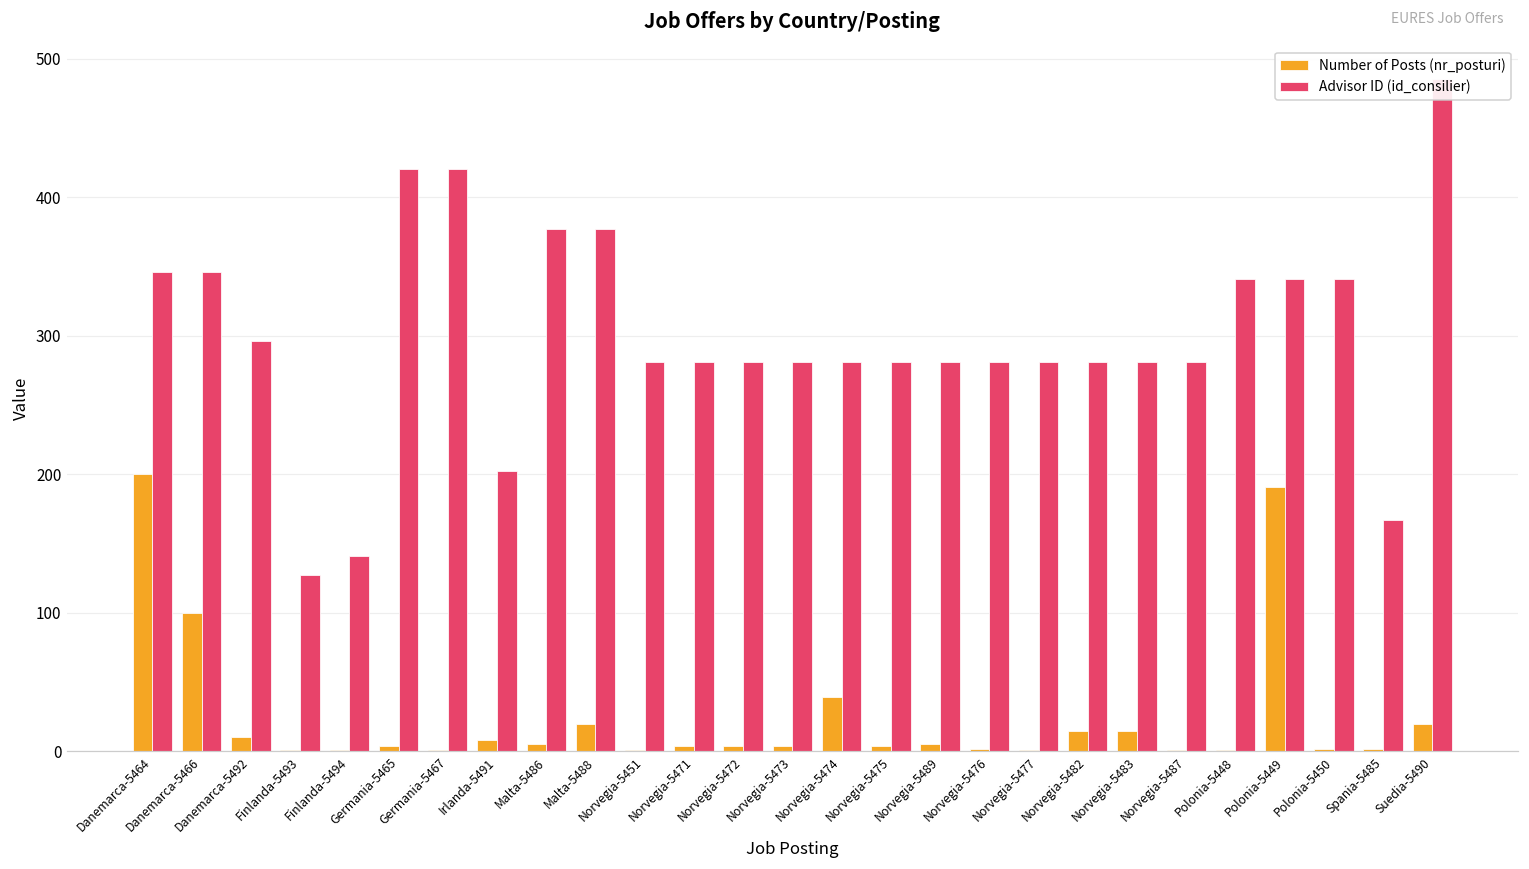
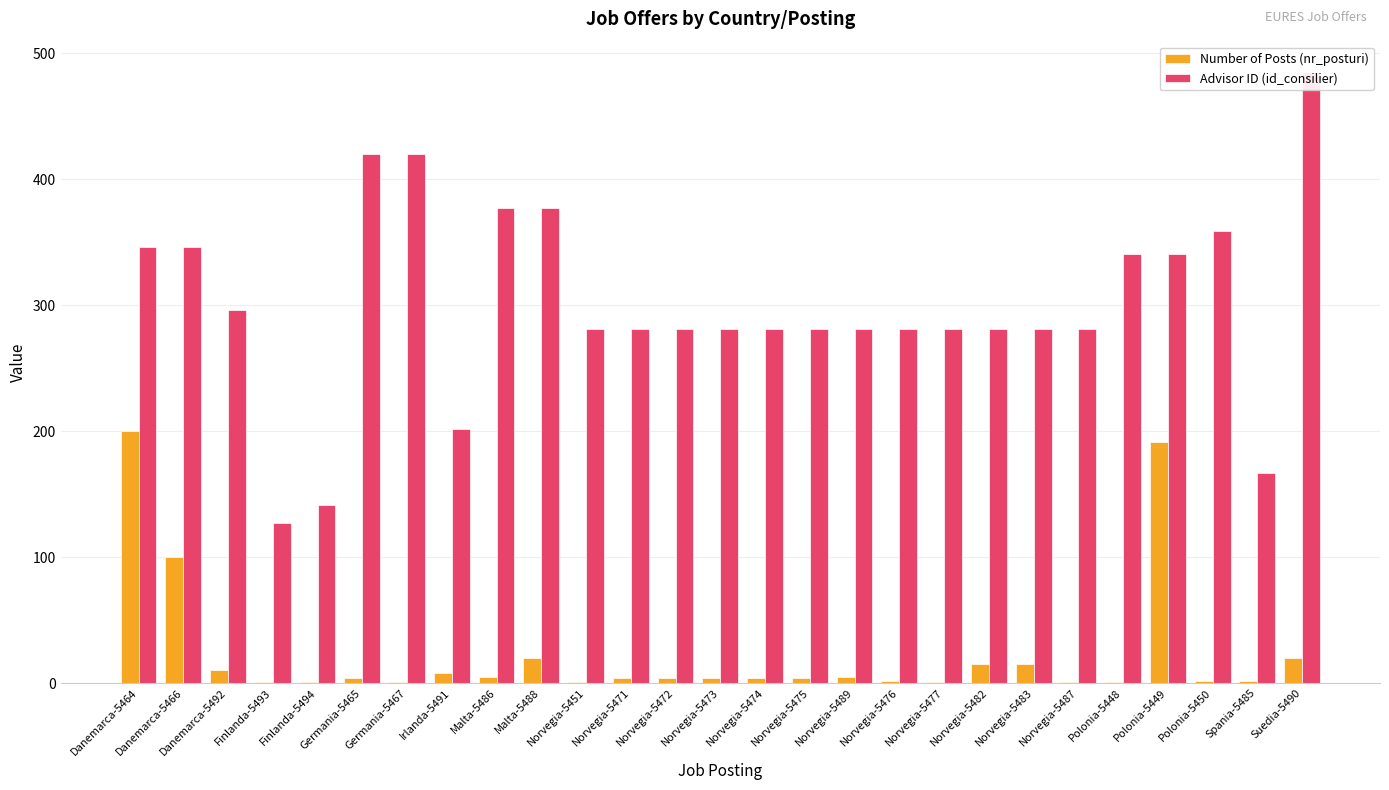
  {
    "Number of Posts (nr_posturi)": {
      "Danemarca-5464": 200,
      "Danemarca-5466": 100,
      "Danemarca-5492": 10,
      "Germania-5465": 4,
      "Irlanda-5491": 8,
      "Malta-5486": 5,
      "Malta-5488": 20,
      "Norvegia-5471": 4,
      "Norvegia-5472": 4,
      "Norvegia-5473": 4,
-     "Norvegia-5474": 39,
+     "Norvegia-5474": 4,
      "Norvegia-5475": 4,
      "Norvegia-5489": 5,
      "Norvegia-5476": 2,
      "Norvegia-5482": 15,
      "Norvegia-5483": 15,
      "Polonia-5449": 191,
      "Polonia-5450": 2,
      "Spania-5485": 2,
      "Suedia-5490": 20
    },
    "Advisor ID (id_consilier)": {
      "Danemarca-5464": 346,
      "Danemarca-5466": 346,
      "Danemarca-5492": 296,
      "Finlanda-5493": 127,
      "Finlanda-5494": 141,
      "Germania-5465": 420,
      "Germania-5467": 420,
      "Irlanda-5491": 202,
      "Malta-5486": 377,
      "Malta-5488": 377,
      "Norvegia-5451": 281,
      "Norvegia-5471": 281,
      "Norvegia-5472": 281,
      "Norvegia-5473": 281,
      "Norvegia-5474": 281,
      "Norvegia-5475": 281,
      "Norvegia-5489": 281,
      "Norvegia-5476": 281,
      "Norvegia-5477": 281,
      "Norvegia-5482": 281,
      "Norvegia-5483": 281,
      "Norvegia-5487": 281,
      "Polonia-5448": 341,
      "Polonia-5449": 341,
-     "Polonia-5450": 341,
+     "Polonia-5450": 359,
      "Spania-5485": 167
    }
  }
